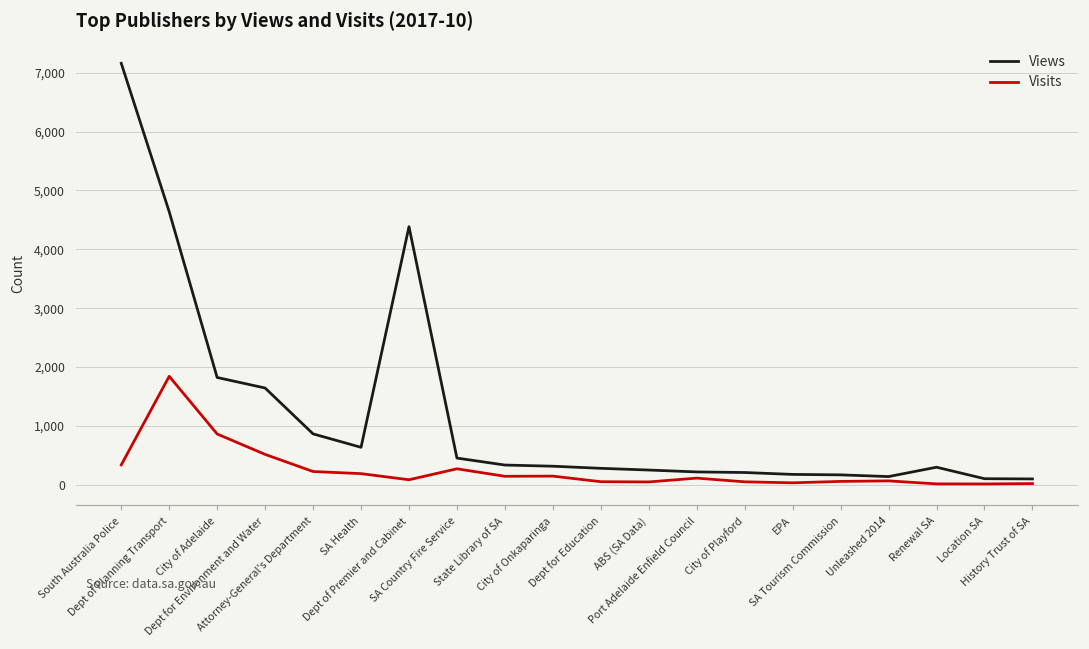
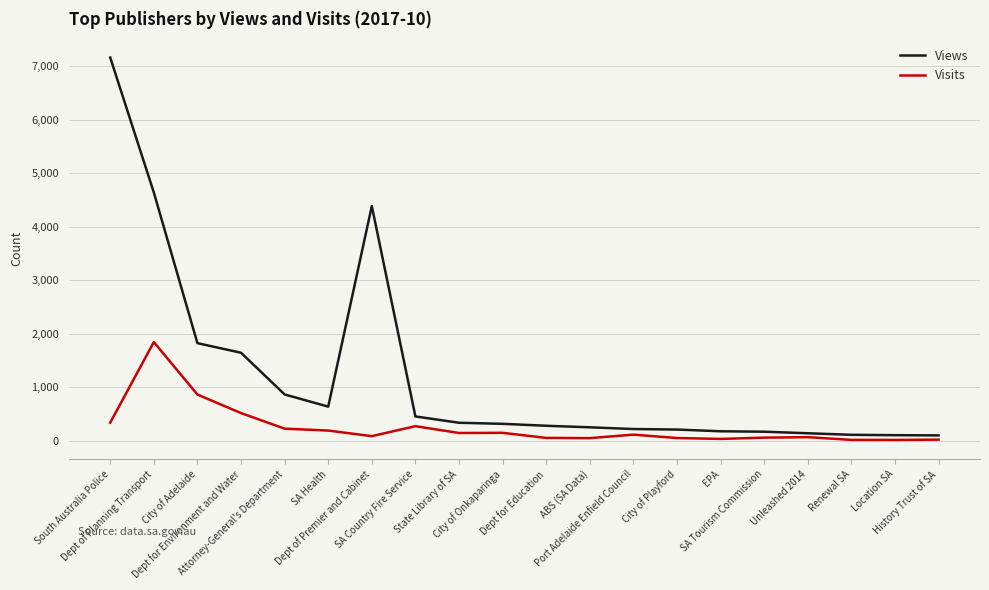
  {
    "Views": {
      "South Australia Police": "7,200",
      "Dept of Planning Transport": "4,600",
      "City of Adelaide": "1,800",
      "Dept for Environment and Water": "1,600",
      "Attorney-General's Department": "900",
      "SA Health": "600",
      "Dept of Premier and Cabinet": "4,400",
      "SA Country Fire Service": "500",
      "State Library of SA": "300",
      "City of Onkaparinga": "300",
      "Dept for Education": "300",
      "ABS (SA Data)": "300",
      "Port Adelaide Enfield Council": "200",
      "City of Playford": "200",
      "EPA": "200",
      "SA Tourism Commission": "200",
      "Unleashed 2014": "100",
-     "Renewal SA": "300",
+     "Renewal SA": "100",
      "Location SA": "100",
      "History Trust of SA": "100"
    },
    "Visits": {
      "South Australia Police": "300",
      "Dept of Planning Transport": "1,800",
      "City of Adelaide": "900",
      "Dept for Environment and Water": "500",
      "Attorney-General's Department": "200",
      "SA Health": "200",
      "Dept of Premier and Cabinet": "100",
      "SA Country Fire Service": "300",
      "State Library of SA": "100",
      "City of Onkaparinga": "100",
      "Dept for Education": "100",
      "ABS (SA Data)": "100",
      "Port Adelaide Enfield Council": "100",
      "City of Playford": "100",
      "EPA": "0",
      "SA Tourism Commission": "100",
      "Unleashed 2014": "100",
      "Renewal SA": "0",
      "Location SA": "0",
      "History Trust of SA": "0"
    }
  }
